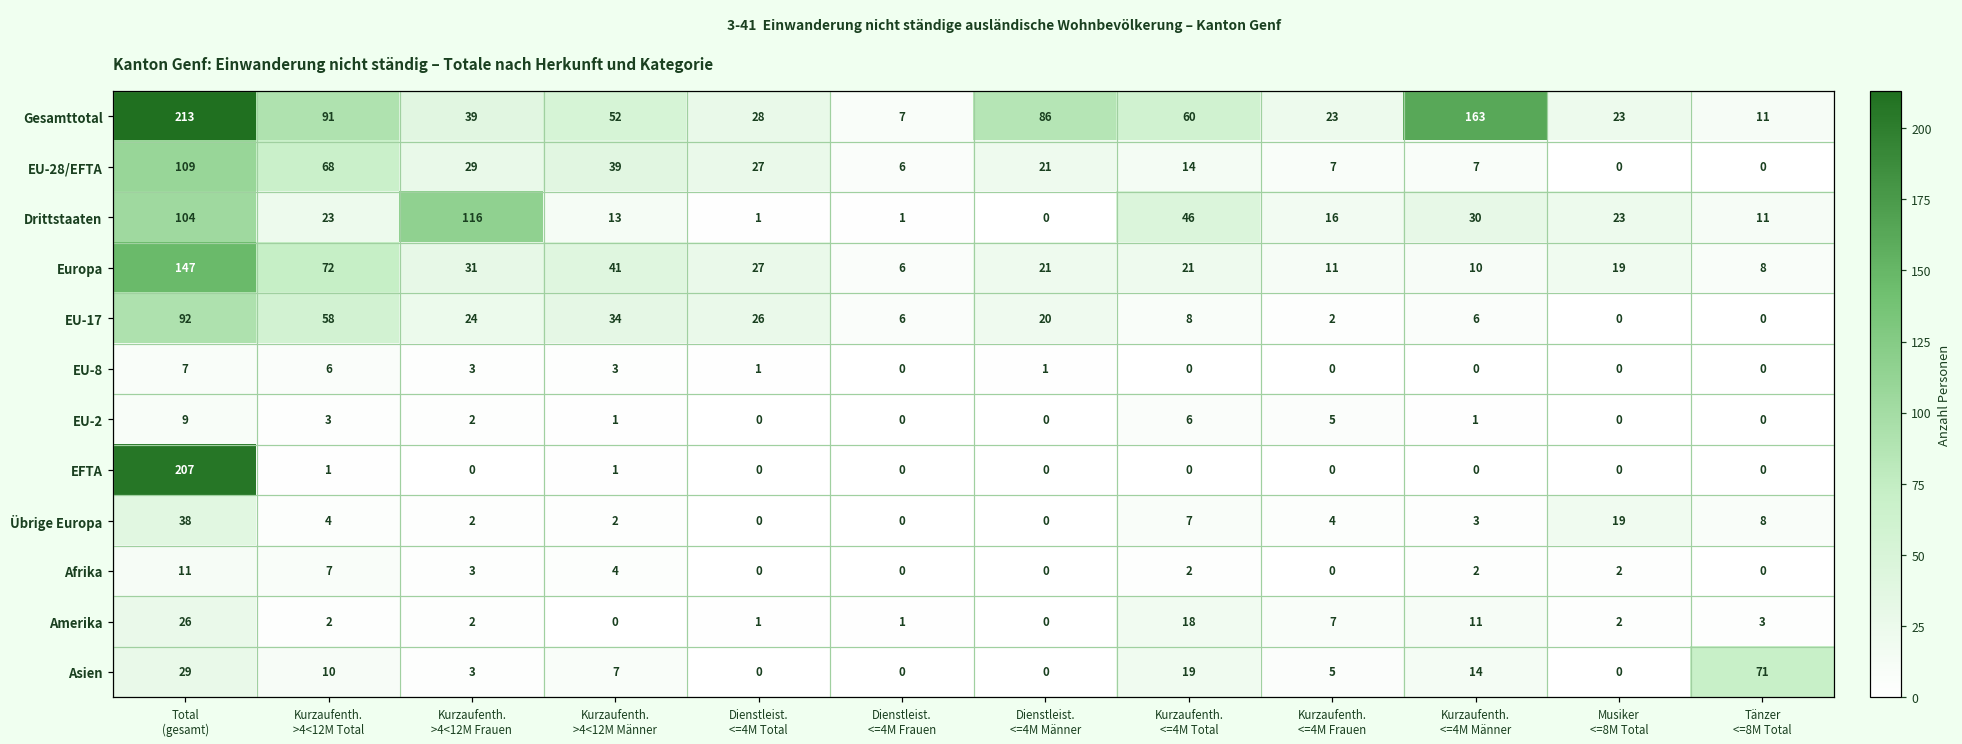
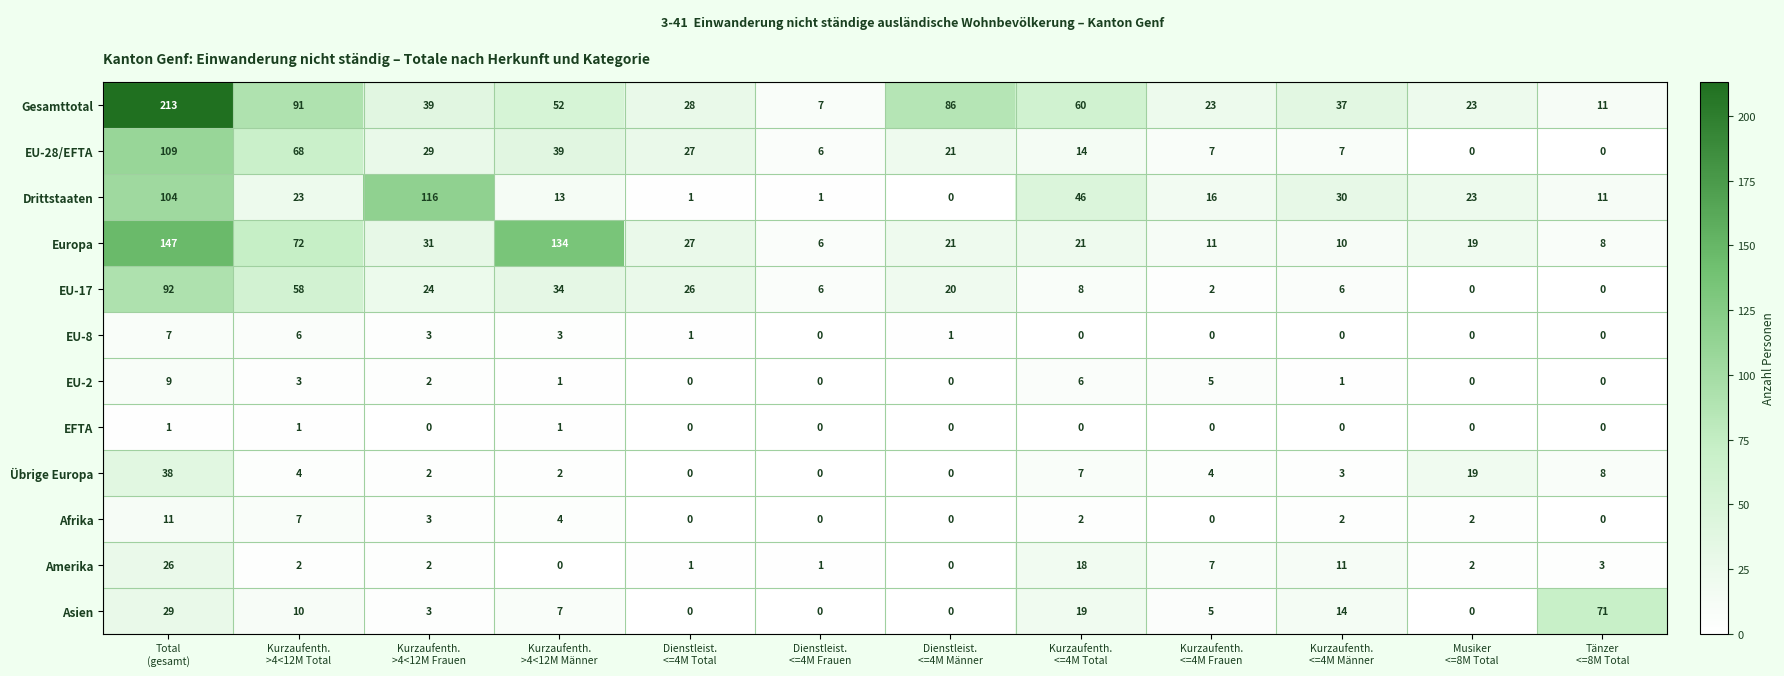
  {
    "Gesamttotal": {
      "Total (gesamt)": 213,
      "Kurzaufenth. >4<12M Total": 91,
      "Kurzaufenth. >4<12M Frauen": 39,
      "Kurzaufenth. >4<12M Männer": 52,
      "Dienstleist. <=4M Total": 28,
      "Dienstleist. <=4M Frauen": 7,
      "Dienstleist. <=4M Männer": 86,
      "Kurzaufenth. <=4M Total": 60,
      "Kurzaufenth. <=4M Frauen": 23,
-     "Kurzaufenth. <=4M Männer": 163,
+     "Kurzaufenth. <=4M Männer": 37,
      "Musiker <=8M Total": 23,
      "Tänzer <=8M Total": 11
    },
    "EU-28/EFTA": {
      "Total (gesamt)": 109,
      "Kurzaufenth. >4<12M Total": 68,
      "Kurzaufenth. >4<12M Frauen": 29,
      "Kurzaufenth. >4<12M Männer": 39,
      "Dienstleist. <=4M Total": 27,
      "Dienstleist. <=4M Frauen": 6,
      "Dienstleist. <=4M Männer": 21,
      "Kurzaufenth. <=4M Total": 14,
      "Kurzaufenth. <=4M Frauen": 7,
      "Kurzaufenth. <=4M Männer": 7,
      "Musiker <=8M Total": 0,
      "Tänzer <=8M Total": 0
    },
    "Drittstaaten": {
      "Total (gesamt)": 104,
      "Kurzaufenth. >4<12M Total": 23,
      "Kurzaufenth. >4<12M Frauen": 116,
      "Kurzaufenth. >4<12M Männer": 13,
      "Dienstleist. <=4M Total": 1,
      "Dienstleist. <=4M Frauen": 1,
      "Dienstleist. <=4M Männer": 0,
      "Kurzaufenth. <=4M Total": 46,
      "Kurzaufenth. <=4M Frauen": 16,
      "Kurzaufenth. <=4M Männer": 30,
      "Musiker <=8M Total": 23,
      "Tänzer <=8M Total": 11
    },
    "Europa": {
      "Total (gesamt)": 147,
      "Kurzaufenth. >4<12M Total": 72,
      "Kurzaufenth. >4<12M Frauen": 31,
-     "Kurzaufenth. >4<12M Männer": 41,
+     "Kurzaufenth. >4<12M Männer": 134,
      "Dienstleist. <=4M Total": 27,
      "Dienstleist. <=4M Frauen": 6,
      "Dienstleist. <=4M Männer": 21,
      "Kurzaufenth. <=4M Total": 21,
      "Kurzaufenth. <=4M Frauen": 11,
      "Kurzaufenth. <=4M Männer": 10,
      "Musiker <=8M Total": 19,
      "Tänzer <=8M Total": 8
    },
    "EU-17": {
      "Total (gesamt)": 92,
      "Kurzaufenth. >4<12M Total": 58,
      "Kurzaufenth. >4<12M Frauen": 24,
      "Kurzaufenth. >4<12M Männer": 34,
      "Dienstleist. <=4M Total": 26,
      "Dienstleist. <=4M Frauen": 6,
      "Dienstleist. <=4M Männer": 20,
      "Kurzaufenth. <=4M Total": 8,
      "Kurzaufenth. <=4M Frauen": 2,
      "Kurzaufenth. <=4M Männer": 6,
      "Musiker <=8M Total": 0,
      "Tänzer <=8M Total": 0
    },
    "EU-8": {
      "Total (gesamt)": 7,
      "Kurzaufenth. >4<12M Total": 6,
      "Kurzaufenth. >4<12M Frauen": 3,
      "Kurzaufenth. >4<12M Männer": 3,
      "Dienstleist. <=4M Total": 1,
      "Dienstleist. <=4M Frauen": 0,
      "Dienstleist. <=4M Männer": 1,
      "Kurzaufenth. <=4M Total": 0,
      "Kurzaufenth. <=4M Frauen": 0,
      "Kurzaufenth. <=4M Männer": 0,
      "Musiker <=8M Total": 0,
      "Tänzer <=8M Total": 0
    },
    "EU-2": {
      "Total (gesamt)": 9,
      "Kurzaufenth. >4<12M Total": 3,
      "Kurzaufenth. >4<12M Frauen": 2,
      "Kurzaufenth. >4<12M Männer": 1,
      "Dienstleist. <=4M Total": 0,
      "Dienstleist. <=4M Frauen": 0,
      "Dienstleist. <=4M Männer": 0,
      "Kurzaufenth. <=4M Total": 6,
      "Kurzaufenth. <=4M Frauen": 5,
      "Kurzaufenth. <=4M Männer": 1,
      "Musiker <=8M Total": 0,
      "Tänzer <=8M Total": 0
    },
    "EFTA": {
-     "Total (gesamt)": 207,
+     "Total (gesamt)": 1,
      "Kurzaufenth. >4<12M Total": 1,
      "Kurzaufenth. >4<12M Frauen": 0,
      "Kurzaufenth. >4<12M Männer": 1,
      "Dienstleist. <=4M Total": 0,
      "Dienstleist. <=4M Frauen": 0,
      "Dienstleist. <=4M Männer": 0,
      "Kurzaufenth. <=4M Total": 0,
      "Kurzaufenth. <=4M Frauen": 0,
      "Kurzaufenth. <=4M Männer": 0,
      "Musiker <=8M Total": 0,
      "Tänzer <=8M Total": 0
    },
    "Übrige Europa": {
      "Total (gesamt)": 38,
      "Kurzaufenth. >4<12M Total": 4,
      "Kurzaufenth. >4<12M Frauen": 2,
      "Kurzaufenth. >4<12M Männer": 2,
      "Dienstleist. <=4M Total": 0,
      "Dienstleist. <=4M Frauen": 0,
      "Dienstleist. <=4M Männer": 0,
      "Kurzaufenth. <=4M Total": 7,
      "Kurzaufenth. <=4M Frauen": 4,
      "Kurzaufenth. <=4M Männer": 3,
      "Musiker <=8M Total": 19,
      "Tänzer <=8M Total": 8
    },
    "Afrika": {
      "Total (gesamt)": 11,
      "Kurzaufenth. >4<12M Total": 7,
      "Kurzaufenth. >4<12M Frauen": 3,
      "Kurzaufenth. >4<12M Männer": 4,
      "Dienstleist. <=4M Total": 0,
      "Dienstleist. <=4M Frauen": 0,
      "Dienstleist. <=4M Männer": 0,
      "Kurzaufenth. <=4M Total": 2,
      "Kurzaufenth. <=4M Frauen": 0,
      "Kurzaufenth. <=4M Männer": 2,
      "Musiker <=8M Total": 2,
      "Tänzer <=8M Total": 0
    },
    "Amerika": {
      "Total (gesamt)": 26,
      "Kurzaufenth. >4<12M Total": 2,
      "Kurzaufenth. >4<12M Frauen": 2,
      "Kurzaufenth. >4<12M Männer": 0,
      "Dienstleist. <=4M Total": 1,
      "Dienstleist. <=4M Frauen": 1,
      "Dienstleist. <=4M Männer": 0,
      "Kurzaufenth. <=4M Total": 18,
      "Kurzaufenth. <=4M Frauen": 7,
      "Kurzaufenth. <=4M Männer": 11,
      "Musiker <=8M Total": 2,
      "Tänzer <=8M Total": 3
    },
    "Asien": {
      "Total (gesamt)": 29,
      "Kurzaufenth. >4<12M Total": 10,
      "Kurzaufenth. >4<12M Frauen": 3,
      "Kurzaufenth. >4<12M Männer": 7,
      "Dienstleist. <=4M Total": 0,
      "Dienstleist. <=4M Frauen": 0,
      "Dienstleist. <=4M Männer": 0,
      "Kurzaufenth. <=4M Total": 19,
      "Kurzaufenth. <=4M Frauen": 5,
      "Kurzaufenth. <=4M Männer": 14,
      "Musiker <=8M Total": 0,
      "Tänzer <=8M Total": 71
    }
  }
